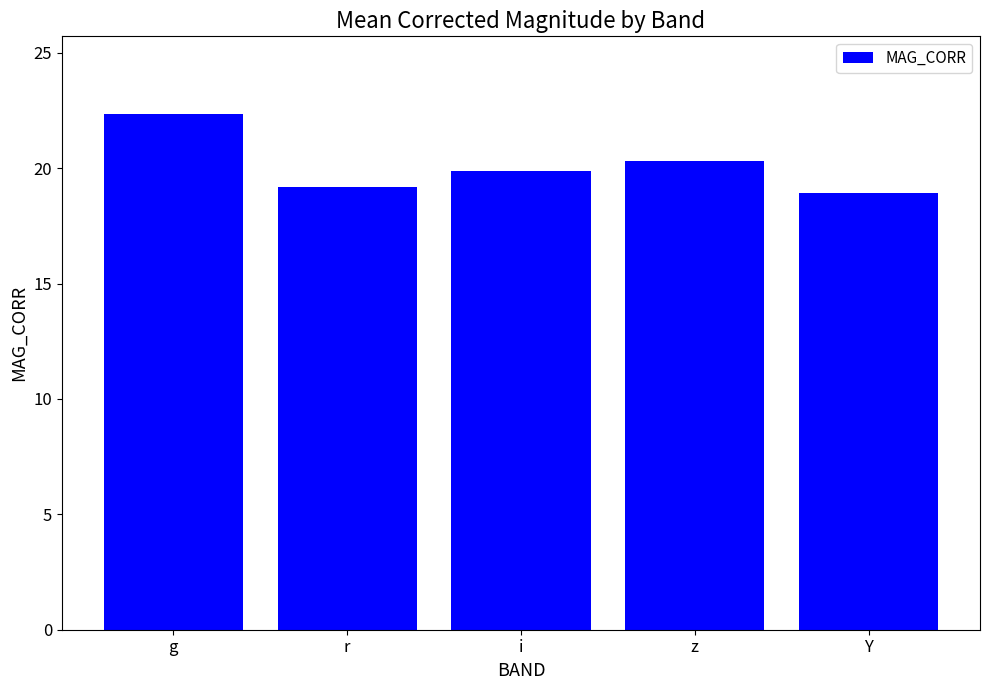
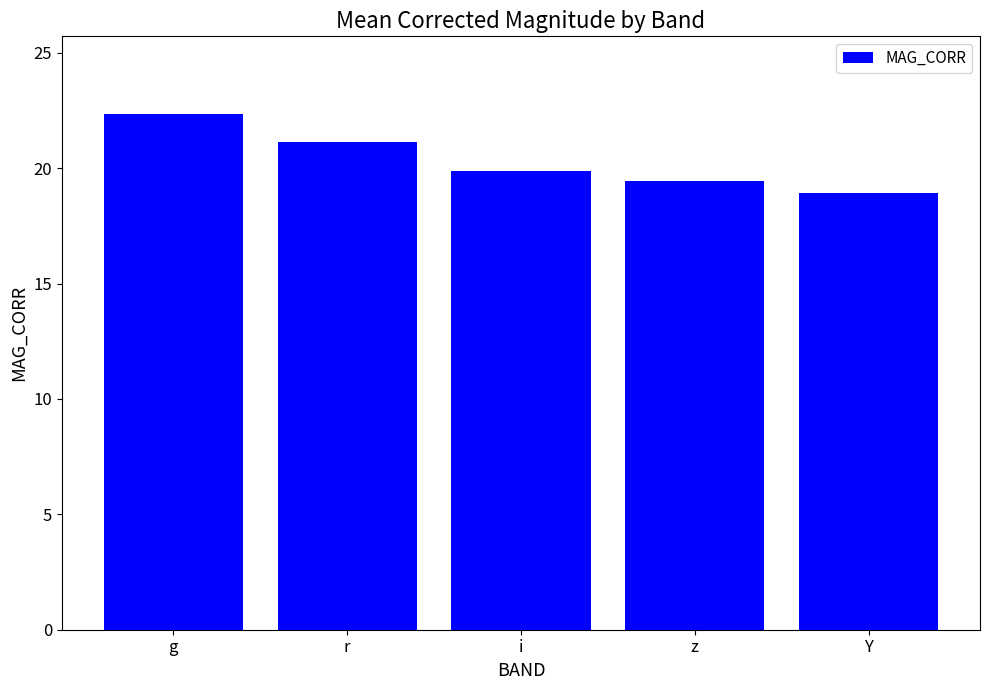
  {
    "g": 22.4,
-   "r": 19.2,
+   "r": 21.1,
    "i": 19.9,
-   "z": 20.3,
+   "z": 19.4,
    "Y": 18.9
  }
